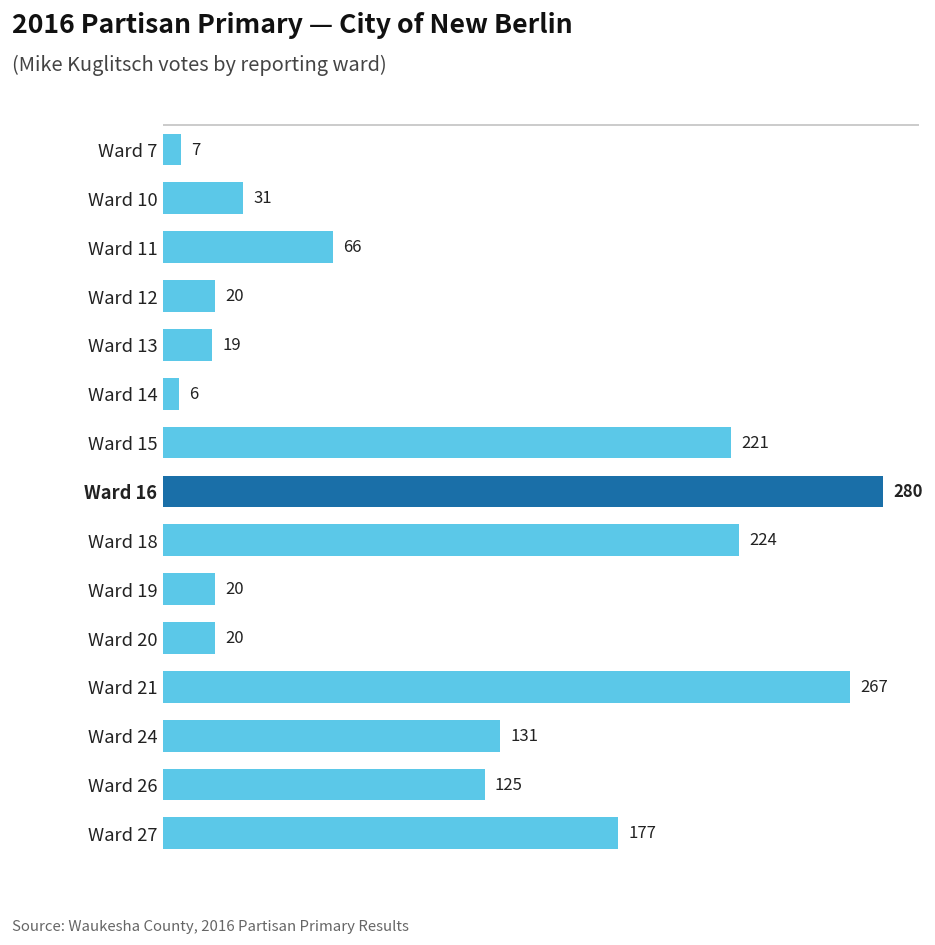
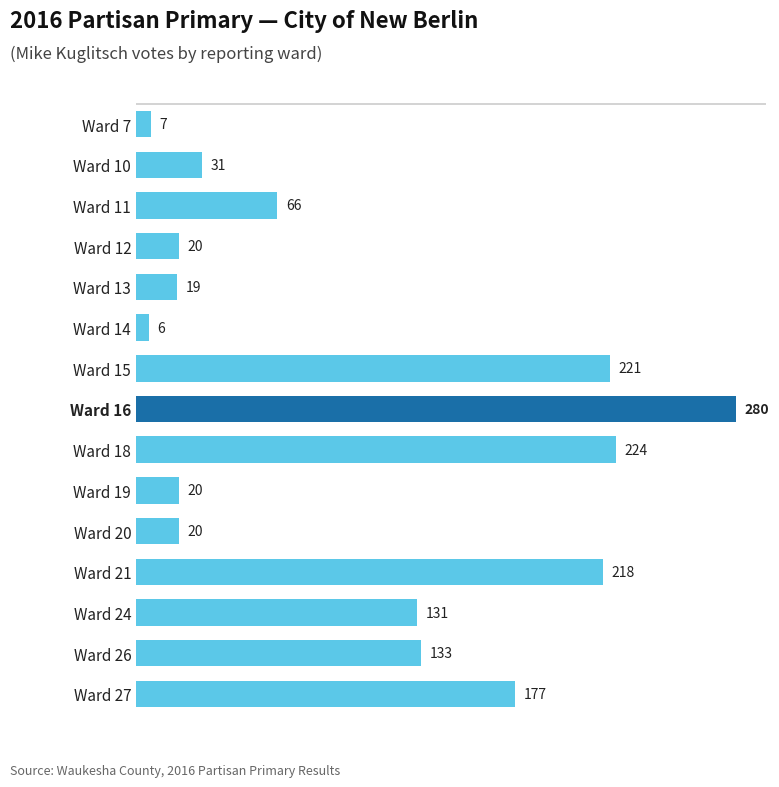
  {
    "Ward 7": 7,
    "Ward 10": 31,
    "Ward 11": 66,
    "Ward 12": 20,
    "Ward 13": 19,
    "Ward 14": 6,
    "Ward 15": 221,
    "Ward 16": 280,
    "Ward 18": 224,
    "Ward 19": 20,
    "Ward 20": 20,
-   "Ward 21": 267,
+   "Ward 21": 218,
    "Ward 24": 131,
-   "Ward 26": 125,
+   "Ward 26": 133,
    "Ward 27": 177
  }
